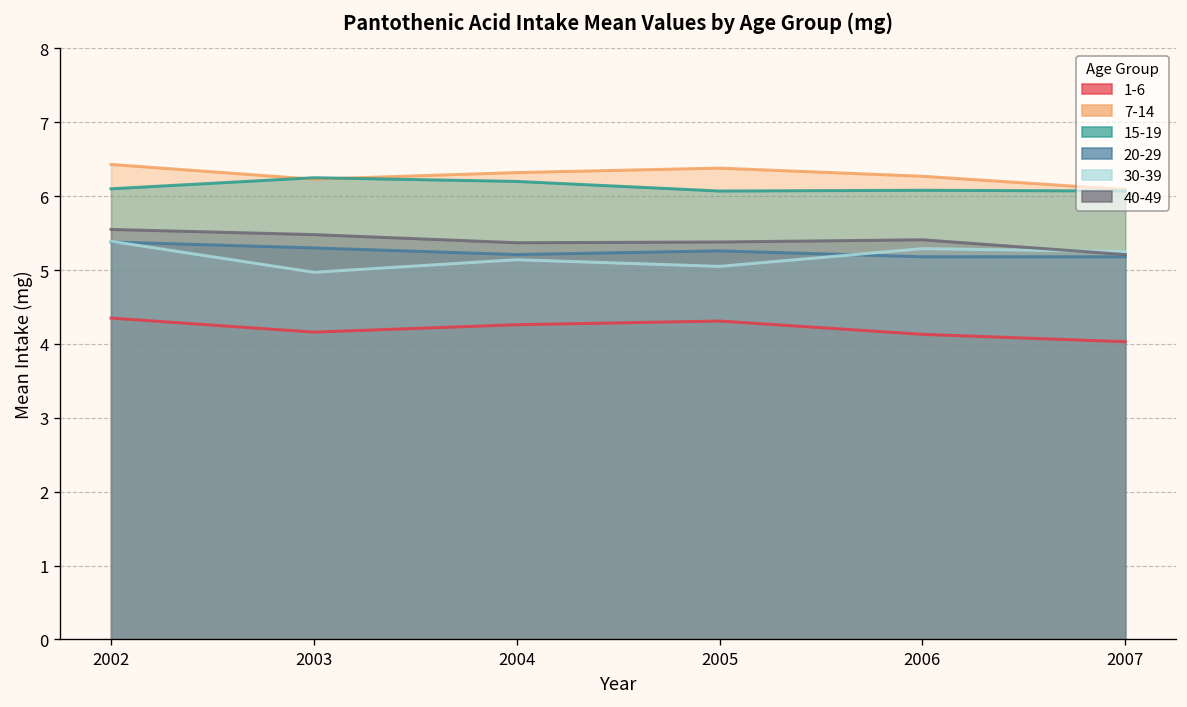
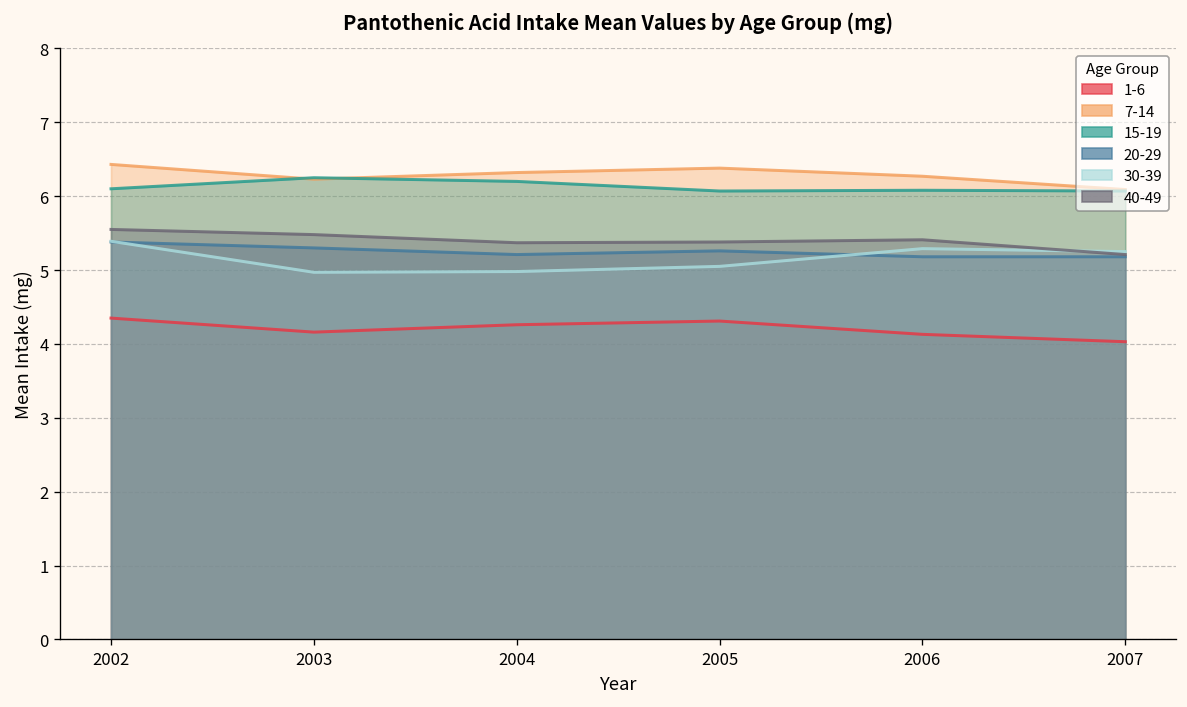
  {
    "30-39": {
      "2003": 5.0,
-     "2004": 5.1,
+     "2004": 5.0,
      "2005": 5.1,
      "2006": 5.3
    }
  }
